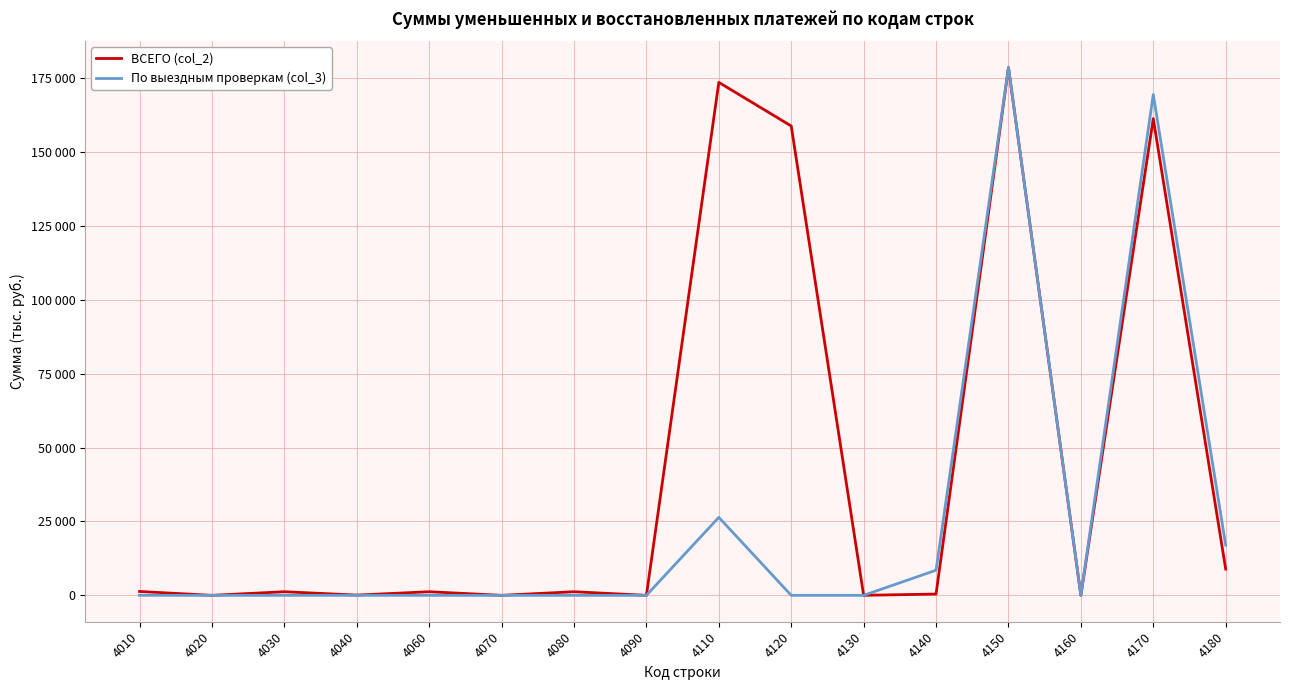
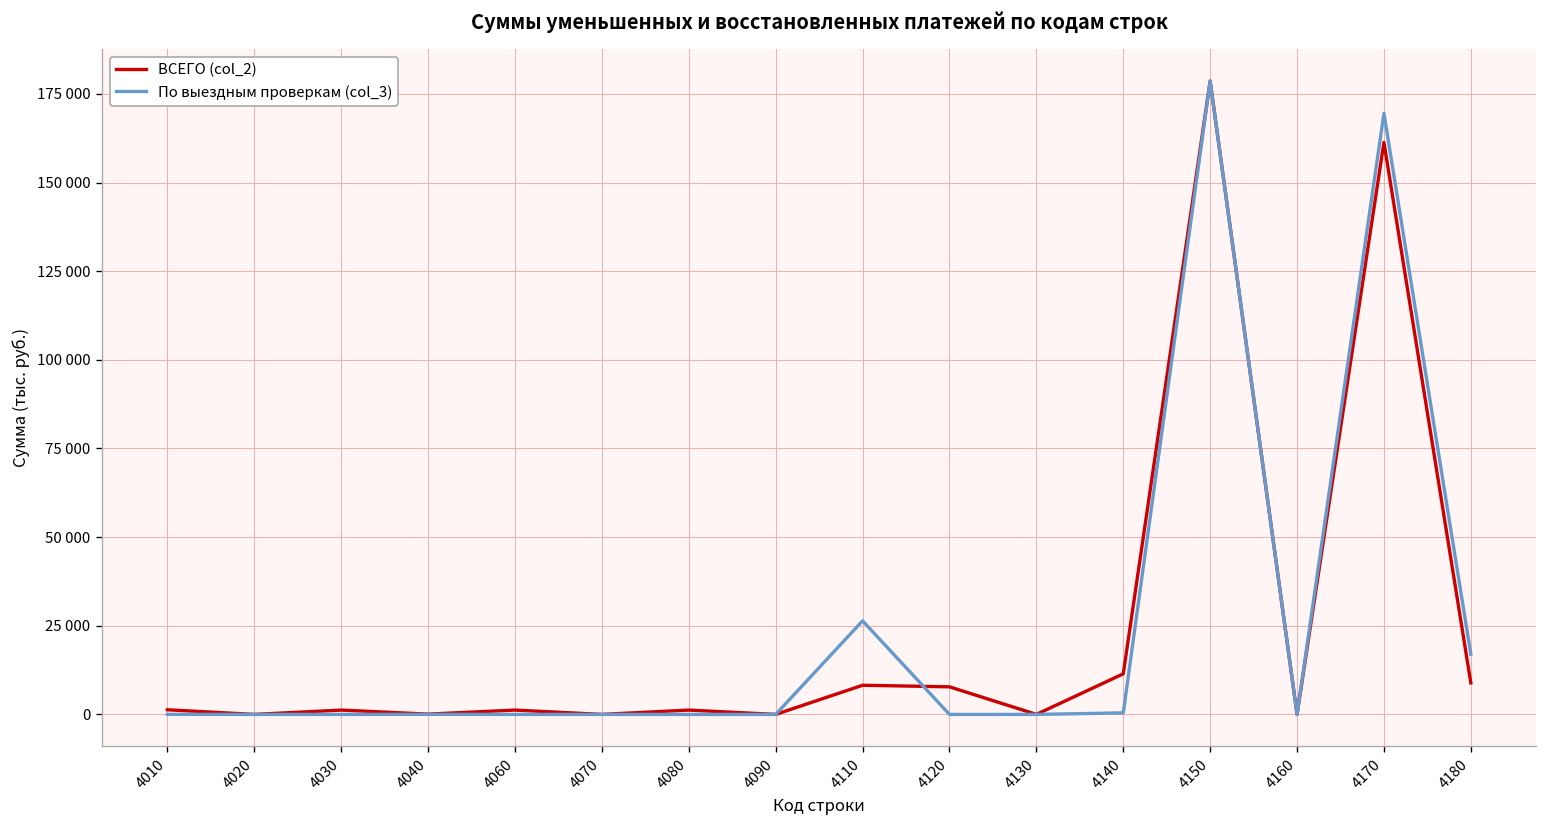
  {
    "ВСЕГО (col_2)": {
      "4010": 1000,
      "4030": 1000,
      "4060": 1000,
      "4080": 1000,
-     "4110": 174000,
-     "4120": 159000,
-     "4140": 0,
+     "4110": 8000,
+     "4120": 8000,
+     "4140": 11000,
      "4170": 161000,
      "4180": 9000
    },
    "По выездным проверкам (col_3)": {
      "4010": 0,
      "4030": 0,
      "4060": 0,
      "4080": 0,
      "4110": 26000,
      "4120": 0,
-     "4140": 9000,
+     "4140": 0,
      "4170": 169000,
      "4180": 17000
    }
  }
